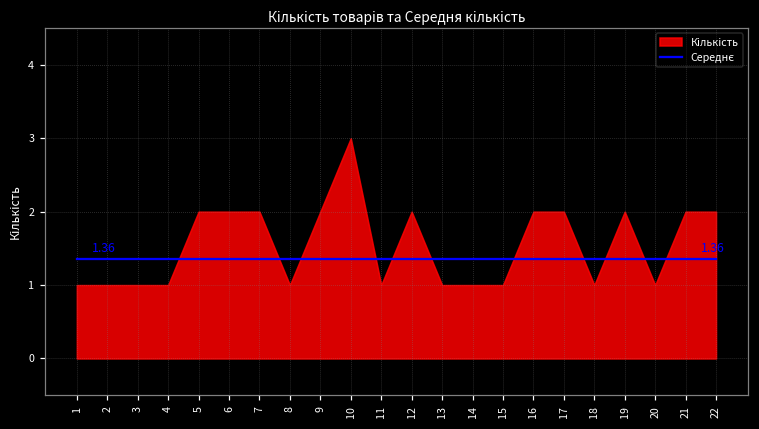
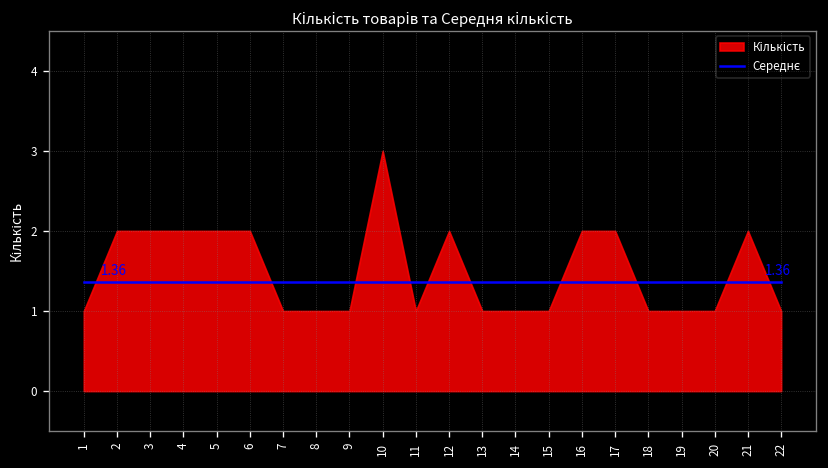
  {
    "Кількість": {
      "1": 1,
-     "2": 1,
-     "3": 1,
-     "4": 1,
+     "2": 2,
+     "3": 2,
+     "4": 2,
      "5": 2,
      "6": 2,
-     "7": 2,
+     "7": 1,
      "8": 1,
-     "9": 2,
+     "9": 1,
      "10": 3,
      "11": 1,
      "12": 2,
      "13": 1,
      "14": 1,
      "15": 1,
      "16": 2,
      "17": 2,
      "18": 1,
-     "19": 2,
+     "19": 1,
      "20": 1,
      "21": 2,
-     "22": 2
+     "22": 1
    },
    "Середнє": {
      "2": 1.36,
      "22": 1.36
    }
  }
